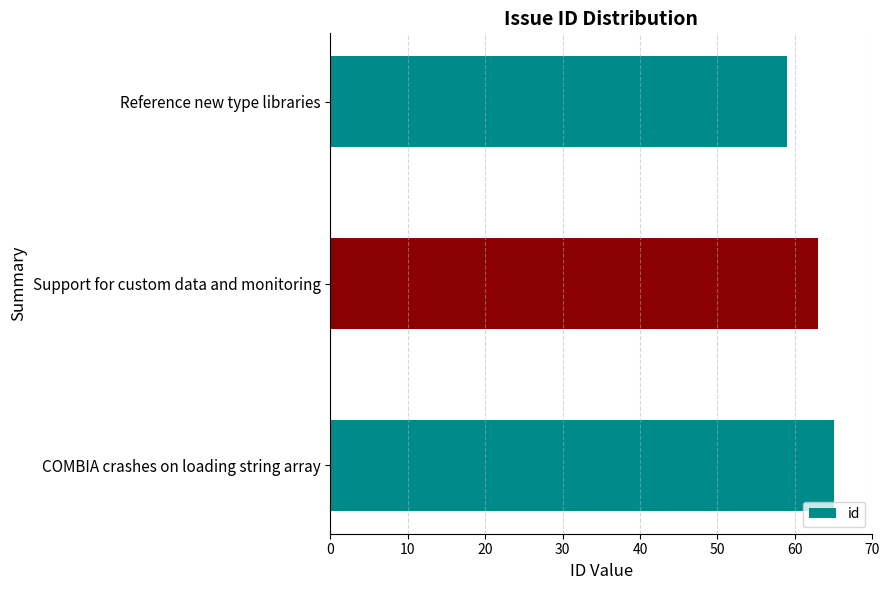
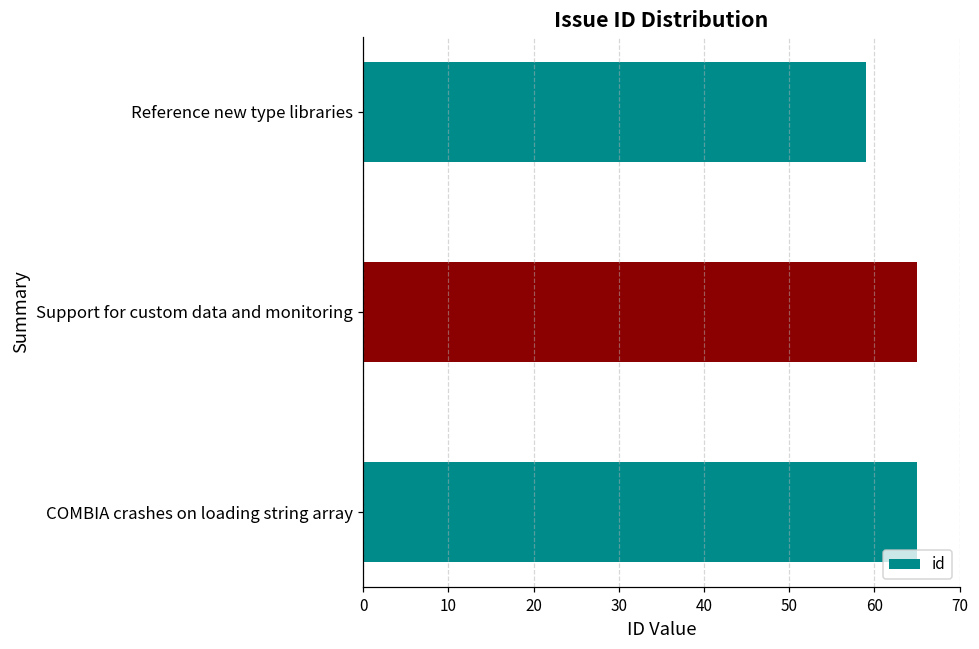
  {
    "Reference new type libraries": 59,
-   "Support for custom data and monitoring": 63,
+   "Support for custom data and monitoring": 65,
    "COMBIA crashes on loading string array": 65
  }
